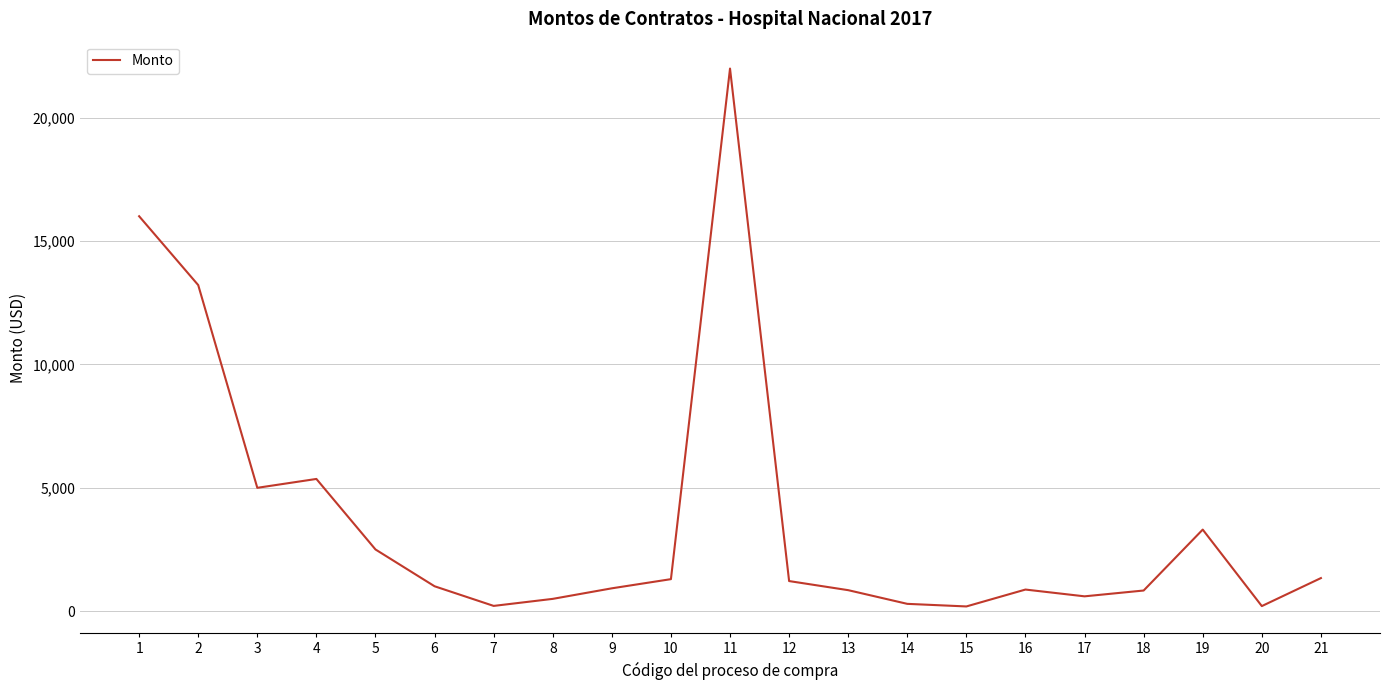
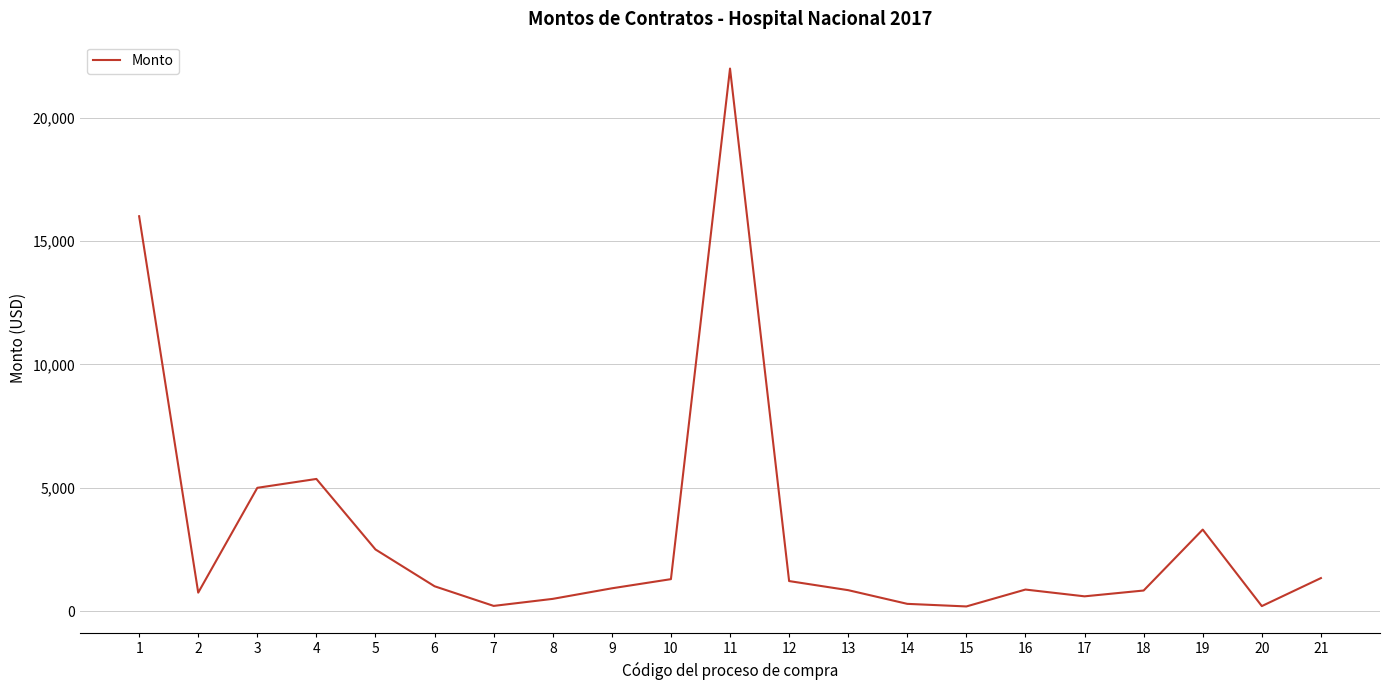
  {
    "1": "16,000",
-   "2": "13,200",
+   "2": "800",
    "3": "5,000",
    "4": "5,400",
    "5": "2,500",
    "6": "1,000",
    "7": "200",
    "8": "500",
    "9": "900",
    "10": "1,300",
    "11": "22,000",
    "12": "1,200",
    "13": "900",
    "14": "300",
    "15": "200",
    "16": "900",
    "17": "600",
    "18": "800",
    "19": "3,300",
    "20": "200",
    "21": "1,300"
  }
